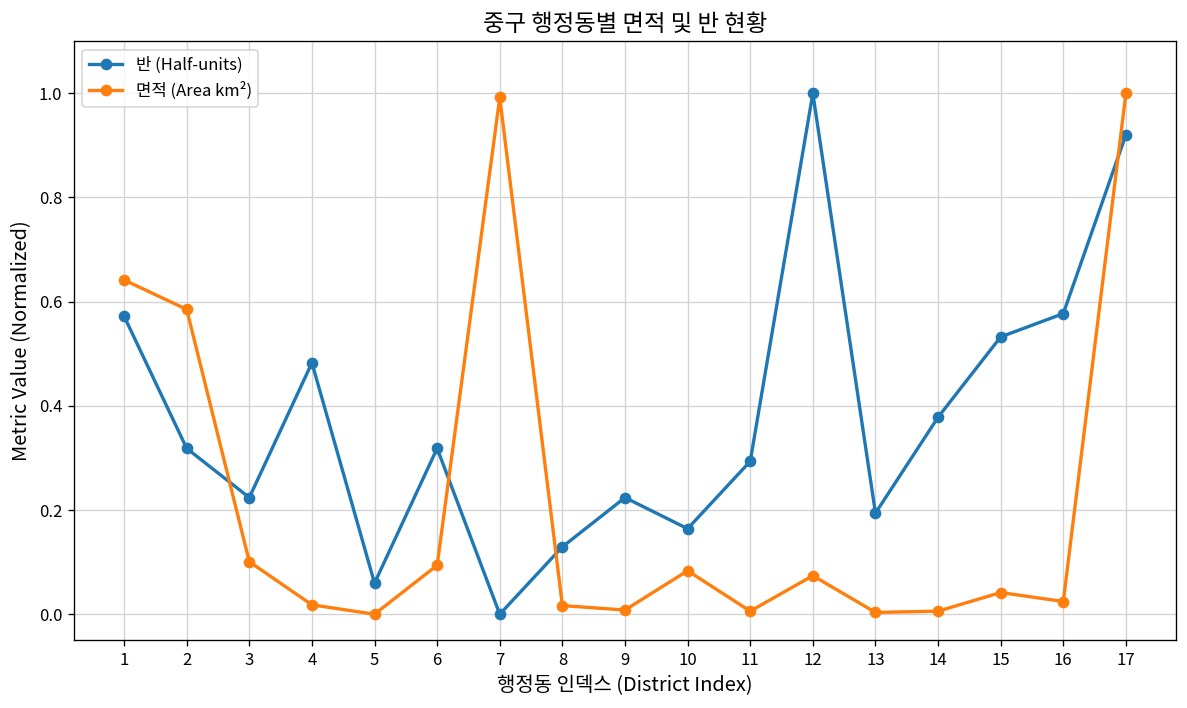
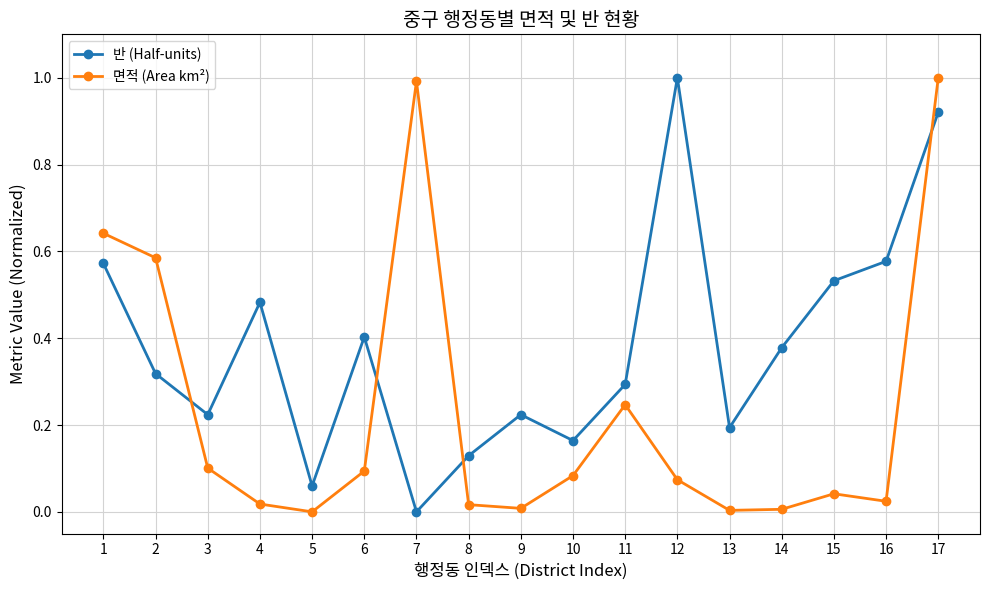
  {
    "반 (Half-units)": {
      "1": 0.57,
      "2": 0.32,
      "3": 0.22,
      "4": 0.48,
      "5": 0.06,
-     "6": 0.32,
+     "6": 0.40,
      "7": 0.00,
      "8": 0.13,
      "9": 0.22,
      "10": 0.16,
      "11": 0.29,
      "12": 1.00,
      "13": 0.19,
      "14": 0.38,
      "15": 0.53,
      "16": 0.58,
      "17": 0.92
    },
    "면적 (Area km²)": {
      "1": 0.64,
      "2": 0.59,
      "3": 0.10,
      "4": 0.02,
      "5": 0.00,
      "6": 0.09,
      "7": 0.99,
      "8": 0.02,
      "9": 0.01,
      "10": 0.08,
-     "11": 0.01,
+     "11": 0.25,
      "12": 0.07,
      "13": 0.00,
      "14": 0.01,
      "15": 0.04,
      "16": 0.02,
      "17": 1.00
    }
  }
